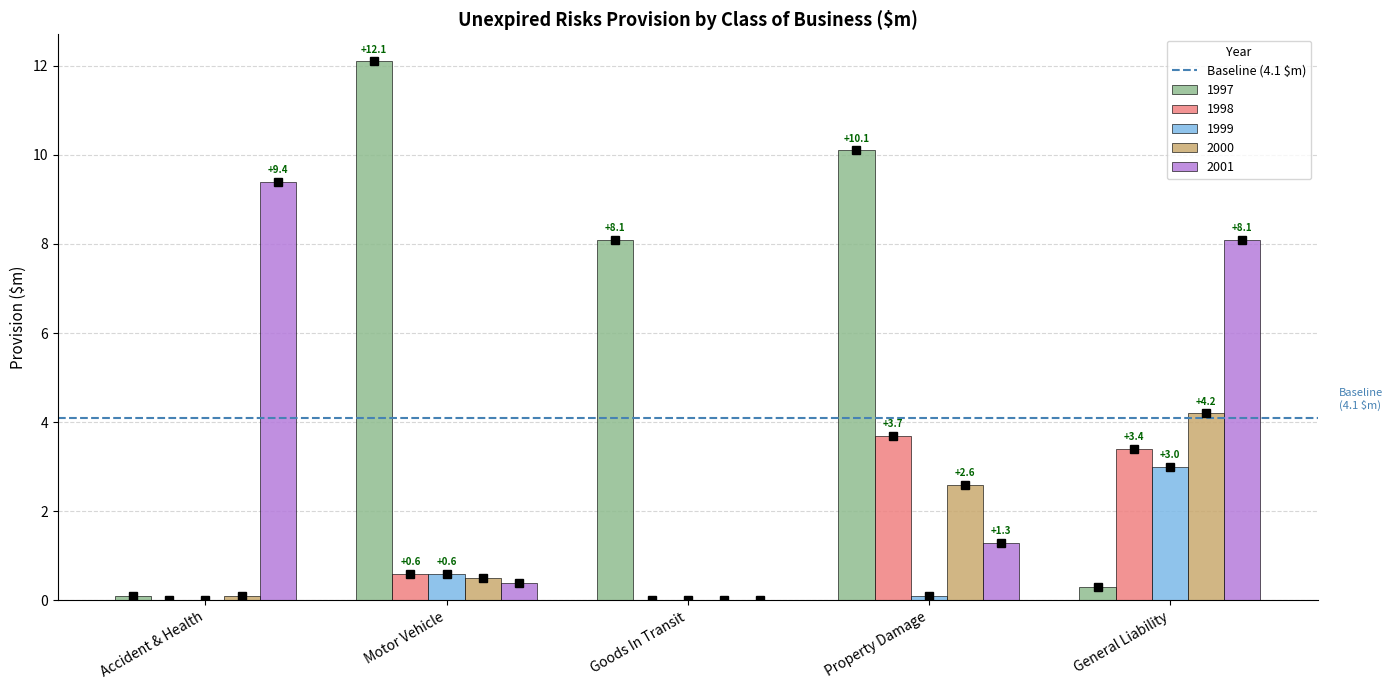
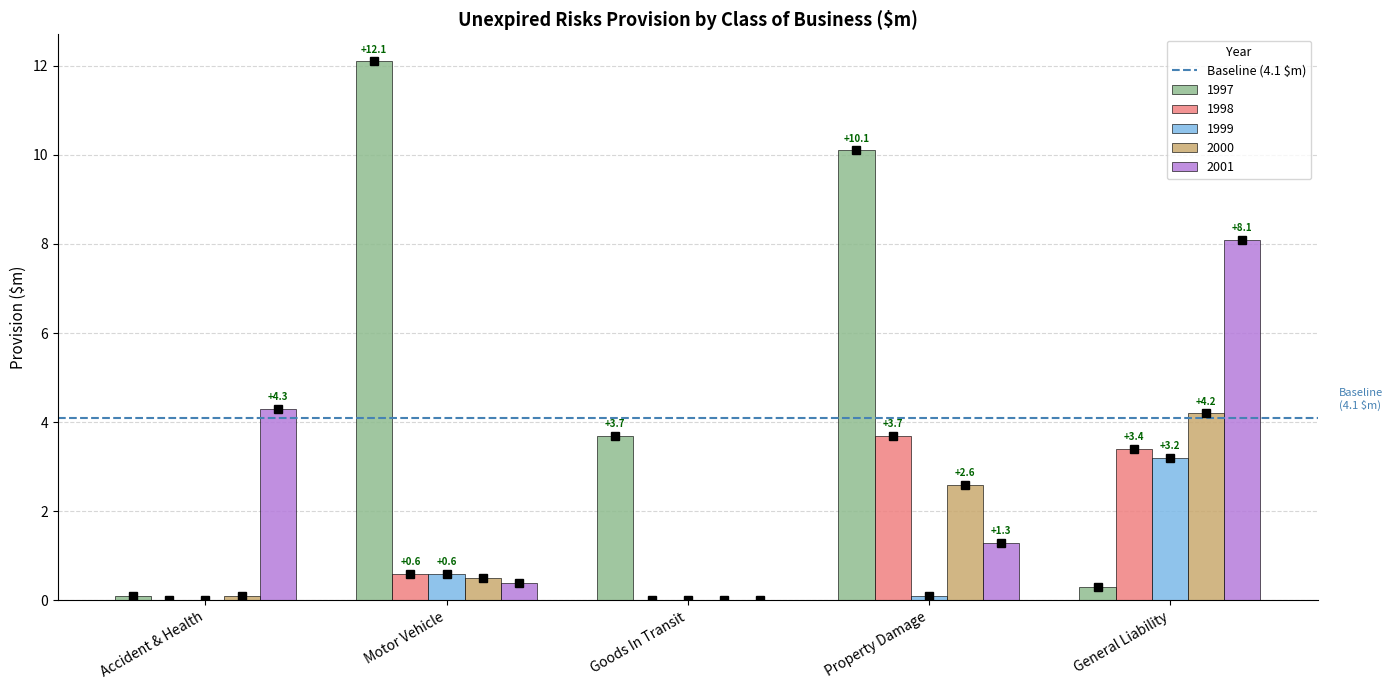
  {
    "1997": {
      "Motor Vehicle": "+12.1",
-     "Goods In Transit": "+8.1",
+     "Goods In Transit": "+3.7",
      "Property Damage": "+10.1"
    },
    "1999": {
      "Motor Vehicle": "+0.6",
-     "General Liability": "+3.0"
+     "General Liability": "+3.2"
    },
    "2001": {
-     "Accident & Health": "+9.4",
+     "Accident & Health": "+4.3",
      "Property Damage": "+1.3",
      "General Liability": "+8.1"
    }
  }
